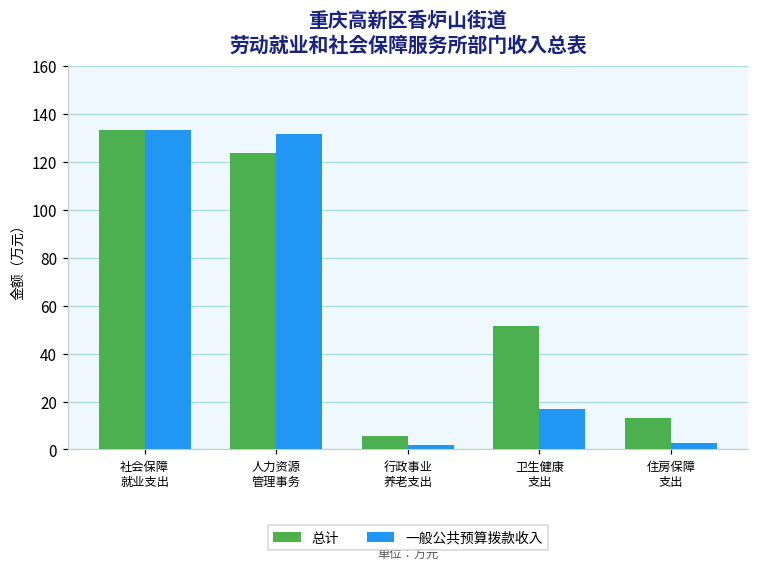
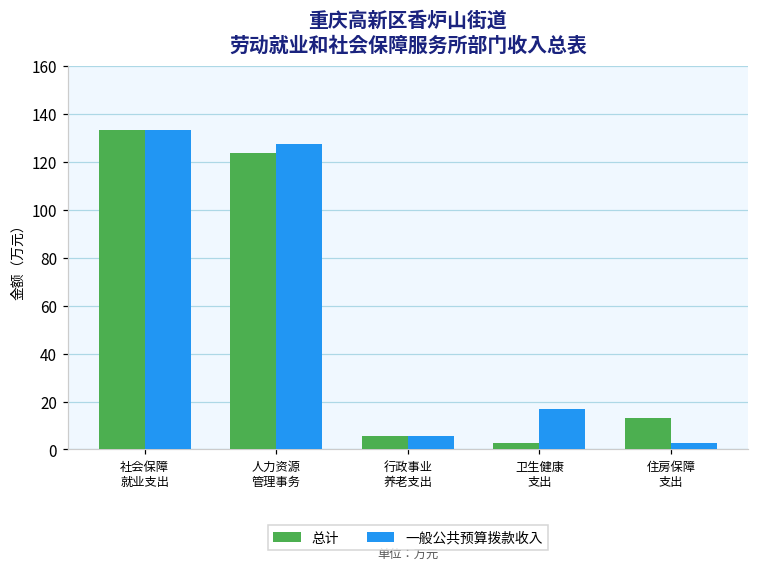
  {
    "总计": {
      "社会保障 就业支出": 133,
      "人力资源 管理事务": 124,
      "行政事业 养老支出": 6,
-     "卫生健康 支出": 51,
+     "卫生健康 支出": 3,
      "住房保障 支出": 13
    },
    "一般公共预算拨款收入": {
      "社会保障 就业支出": 133,
-     "人力资源 管理事务": 132,
-     "行政事业 养老支出": 2,
+     "人力资源 管理事务": 128,
+     "行政事业 养老支出": 6,
      "卫生健康 支出": 17,
      "住房保障 支出": 3
    }
  }
